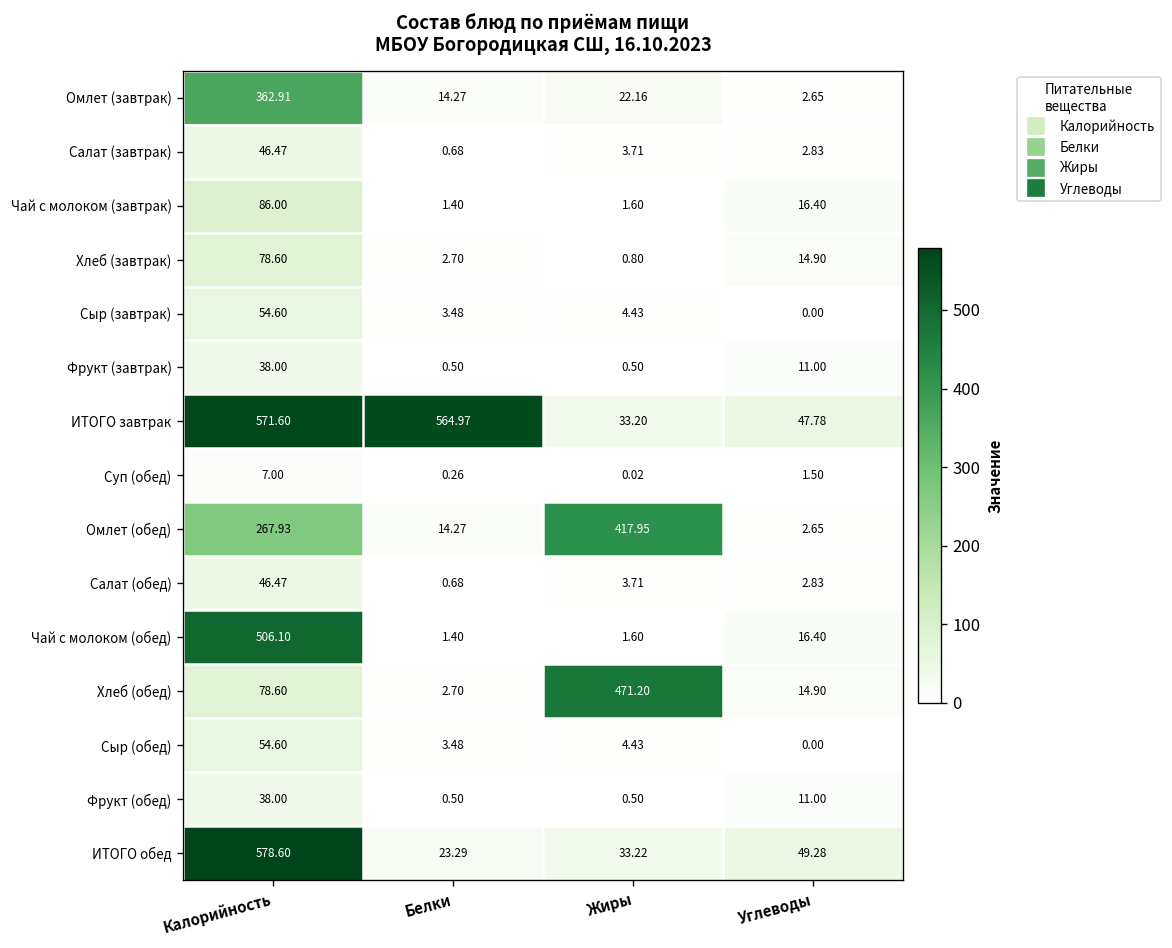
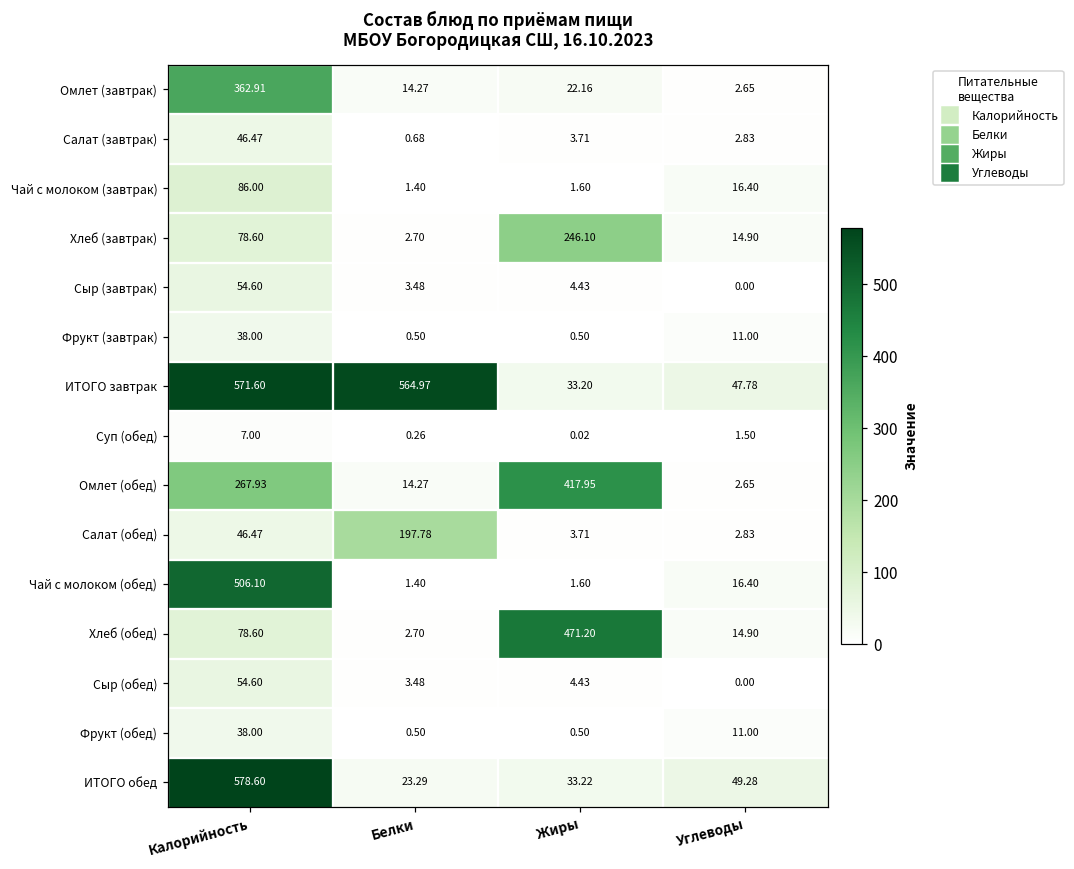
  {
    "Омлет (завтрак)": {
      "Калорийность": 362.91,
      "Белки": 14.27,
      "Жиры": 22.16,
      "Углеводы": 2.65
    },
    "Салат (завтрак)": {
      "Калорийность": 46.47,
      "Белки": 0.68,
      "Жиры": 3.71,
      "Углеводы": 2.83
    },
    "Чай с молоком (завтрак)": {
      "Калорийность": 86.00,
      "Белки": 1.40,
      "Жиры": 1.60,
      "Углеводы": 16.40
    },
    "Хлеб (завтрак)": {
      "Калорийность": 78.60,
      "Белки": 2.70,
-     "Жиры": 0.80,
+     "Жиры": 246.10,
      "Углеводы": 14.90
    },
    "Сыр (завтрак)": {
      "Калорийность": 54.60,
      "Белки": 3.48,
      "Жиры": 4.43,
      "Углеводы": 0.00
    },
    "Фрукт (завтрак)": {
      "Калорийность": 38.00,
      "Белки": 0.50,
      "Жиры": 0.50,
      "Углеводы": 11.00
    },
    "ИТОГО завтрак": {
      "Калорийность": 571.60,
      "Белки": 564.97,
      "Жиры": 33.20,
      "Углеводы": 47.78
    },
    "Суп (обед)": {
      "Калорийность": 7.00,
      "Белки": 0.26,
      "Жиры": 0.02,
      "Углеводы": 1.50
    },
    "Омлет (обед)": {
      "Калорийность": 267.93,
      "Белки": 14.27,
      "Жиры": 417.95,
      "Углеводы": 2.65
    },
    "Салат (обед)": {
      "Калорийность": 46.47,
-     "Белки": 0.68,
+     "Белки": 197.78,
      "Жиры": 3.71,
      "Углеводы": 2.83
    },
    "Чай с молоком (обед)": {
      "Калорийность": 506.10,
      "Белки": 1.40,
      "Жиры": 1.60,
      "Углеводы": 16.40
    },
    "Хлеб (обед)": {
      "Калорийность": 78.60,
      "Белки": 2.70,
      "Жиры": 471.20,
      "Углеводы": 14.90
    },
    "Сыр (обед)": {
      "Калорийность": 54.60,
      "Белки": 3.48,
      "Жиры": 4.43,
      "Углеводы": 0.00
    },
    "Фрукт (обед)": {
      "Калорийность": 38.00,
      "Белки": 0.50,
      "Жиры": 0.50,
      "Углеводы": 11.00
    },
    "ИТОГО обед": {
      "Калорийность": 578.60,
      "Белки": 23.29,
      "Жиры": 33.22,
      "Углеводы": 49.28
    }
  }
